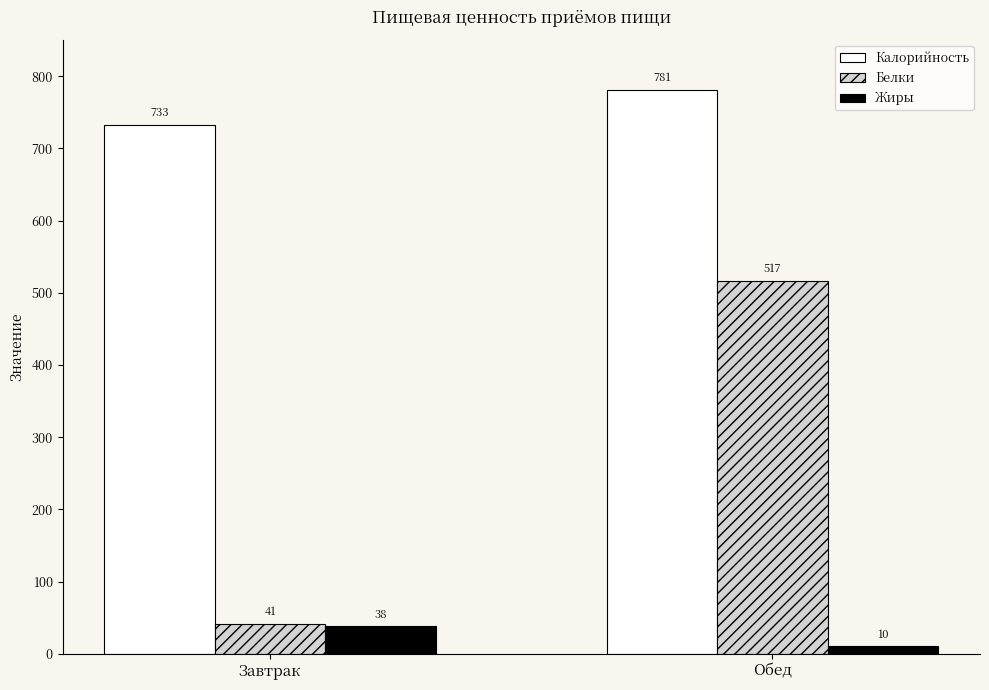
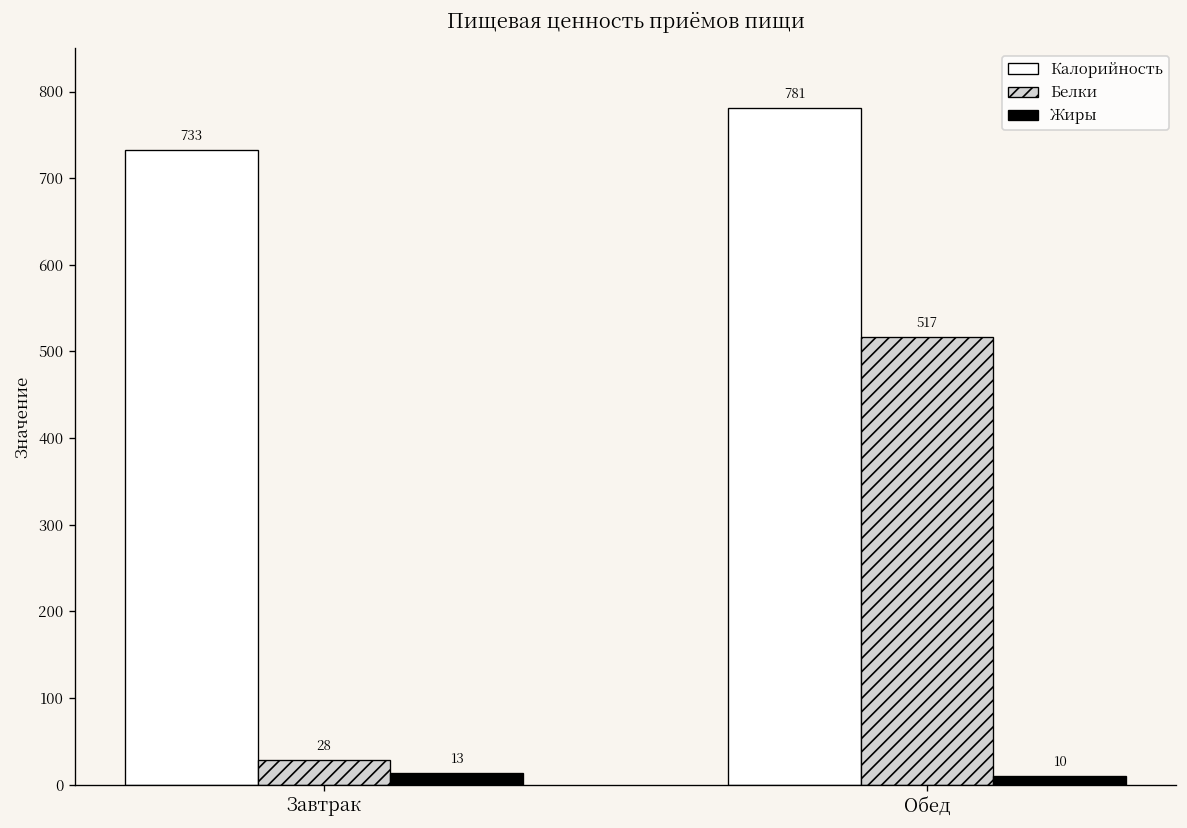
  {
    "Калорийность": {
      "Завтрак": 733,
      "Обед": 781
    },
    "Белки": {
-     "Завтрак": 41,
+     "Завтрак": 28,
      "Обед": 517
    },
    "Жиры": {
-     "Завтрак": 38,
+     "Завтрак": 13,
      "Обед": 10
    }
  }
